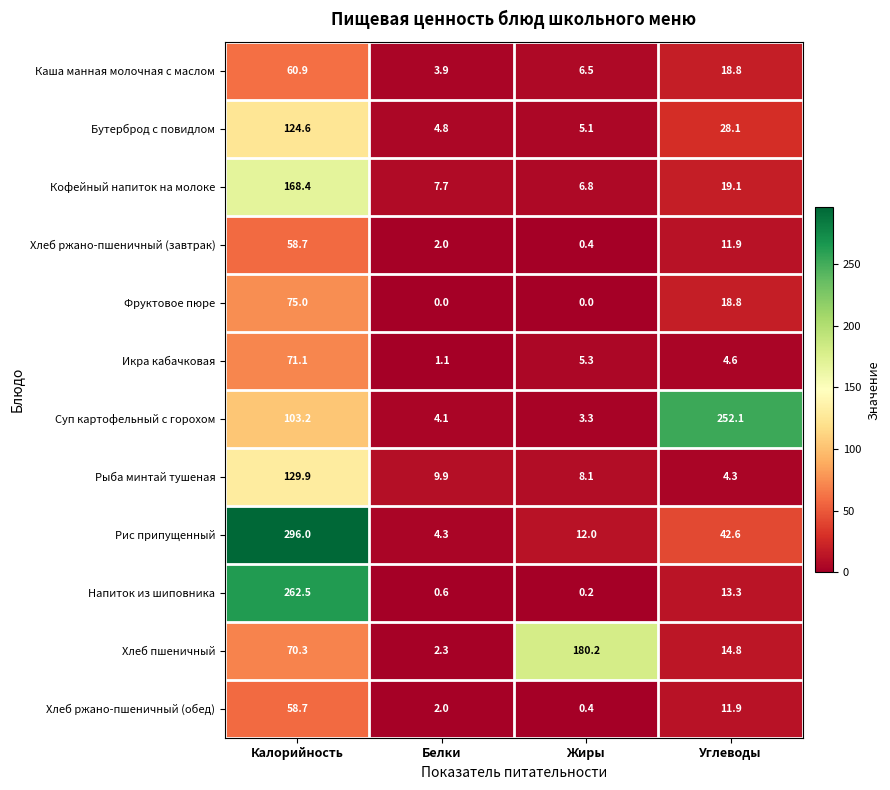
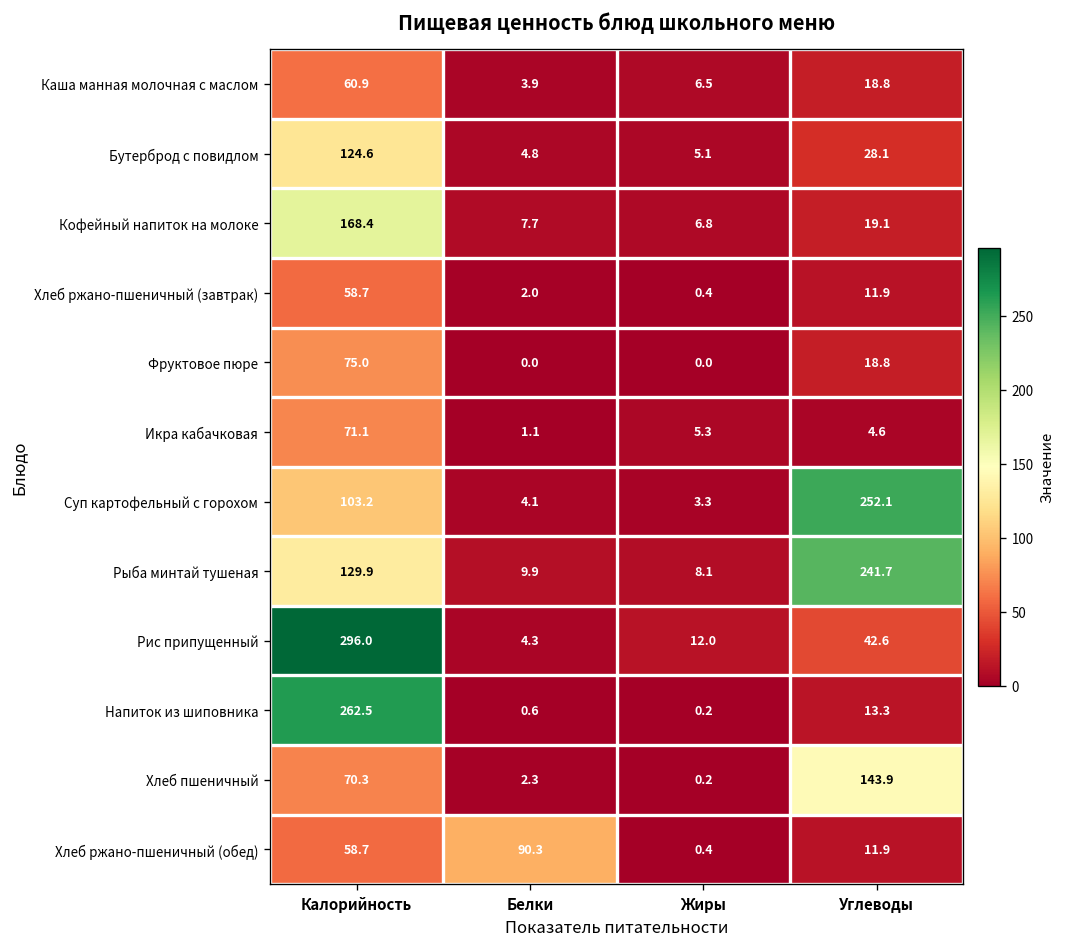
  {
    "Каша манная молочная с маслом": {
      "Калорийность": 60.9,
      "Белки": 3.9,
      "Жиры": 6.5,
      "Углеводы": 18.8
    },
    "Бутерброд с повидлом": {
      "Калорийность": 124.6,
      "Белки": 4.8,
      "Жиры": 5.1,
      "Углеводы": 28.1
    },
    "Кофейный напиток на молоке": {
      "Калорийность": 168.4,
      "Белки": 7.7,
      "Жиры": 6.8,
      "Углеводы": 19.1
    },
    "Хлеб ржано-пшеничный (завтрак)": {
      "Калорийность": 58.7,
      "Белки": 2.0,
      "Жиры": 0.4,
      "Углеводы": 11.9
    },
    "Фруктовое пюре": {
      "Калорийность": 75.0,
      "Белки": 0.0,
      "Жиры": 0.0,
      "Углеводы": 18.8
    },
    "Икра кабачковая": {
      "Калорийность": 71.1,
      "Белки": 1.1,
      "Жиры": 5.3,
      "Углеводы": 4.6
    },
    "Суп картофельный с горохом": {
      "Калорийность": 103.2,
      "Белки": 4.1,
      "Жиры": 3.3,
      "Углеводы": 252.1
    },
    "Рыба минтай тушеная": {
      "Калорийность": 129.9,
      "Белки": 9.9,
      "Жиры": 8.1,
-     "Углеводы": 4.3
+     "Углеводы": 241.7
    },
    "Рис припущенный": {
      "Калорийность": 296.0,
      "Белки": 4.3,
      "Жиры": 12.0,
      "Углеводы": 42.6
    },
    "Напиток из шиповника": {
      "Калорийность": 262.5,
      "Белки": 0.6,
      "Жиры": 0.2,
      "Углеводы": 13.3
    },
    "Хлеб пшеничный": {
      "Калорийность": 70.3,
      "Белки": 2.3,
-     "Жиры": 180.2,
-     "Углеводы": 14.8
+     "Жиры": 0.2,
+     "Углеводы": 143.9
    },
    "Хлеб ржано-пшеничный (обед)": {
      "Калорийность": 58.7,
-     "Белки": 2.0,
+     "Белки": 90.3,
      "Жиры": 0.4,
      "Углеводы": 11.9
    }
  }
